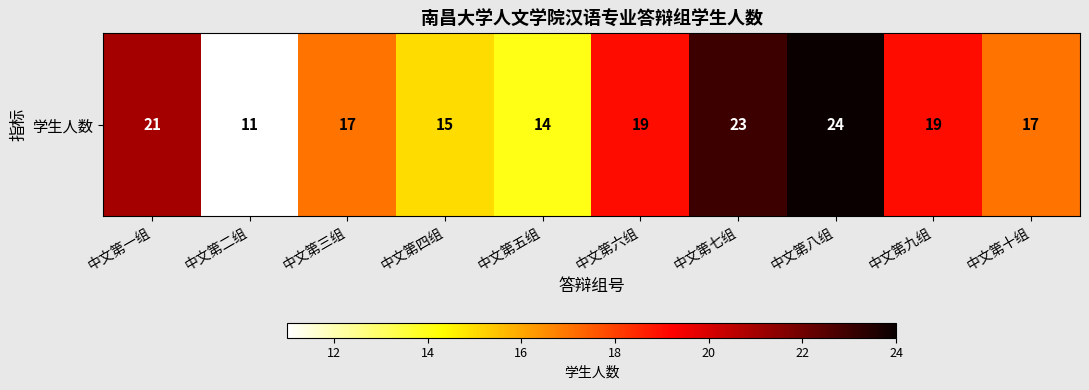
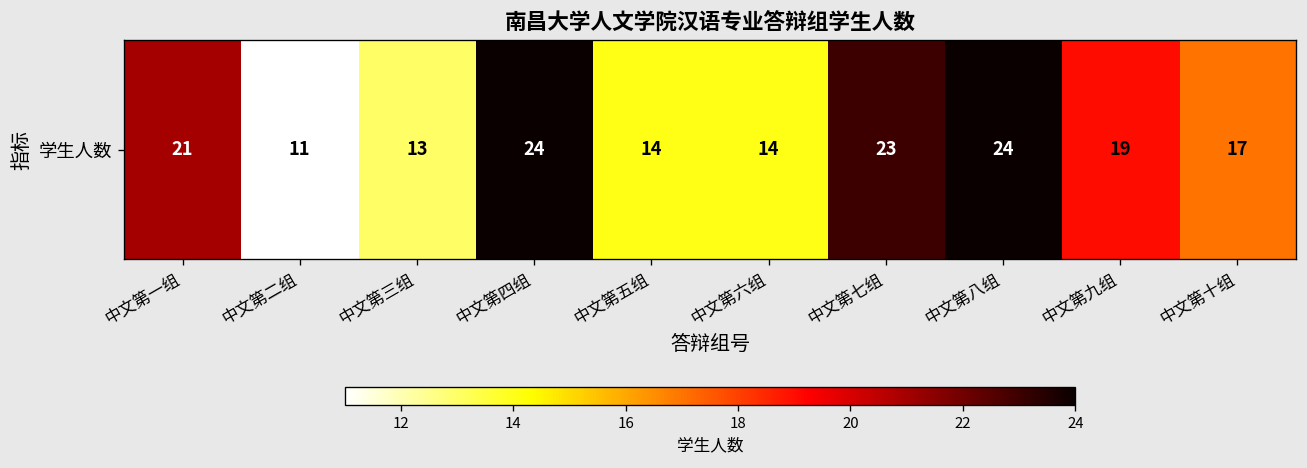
  {
    "学生人数": {
      "中文第一组": 21,
      "中文第二组": 11,
-     "中文第三组": 17,
-     "中文第四组": 15,
+     "中文第三组": 13,
+     "中文第四组": 24,
      "中文第五组": 14,
-     "中文第六组": 19,
+     "中文第六组": 14,
      "中文第七组": 23,
      "中文第八组": 24,
      "中文第九组": 19,
      "中文第十组": 17
    }
  }
